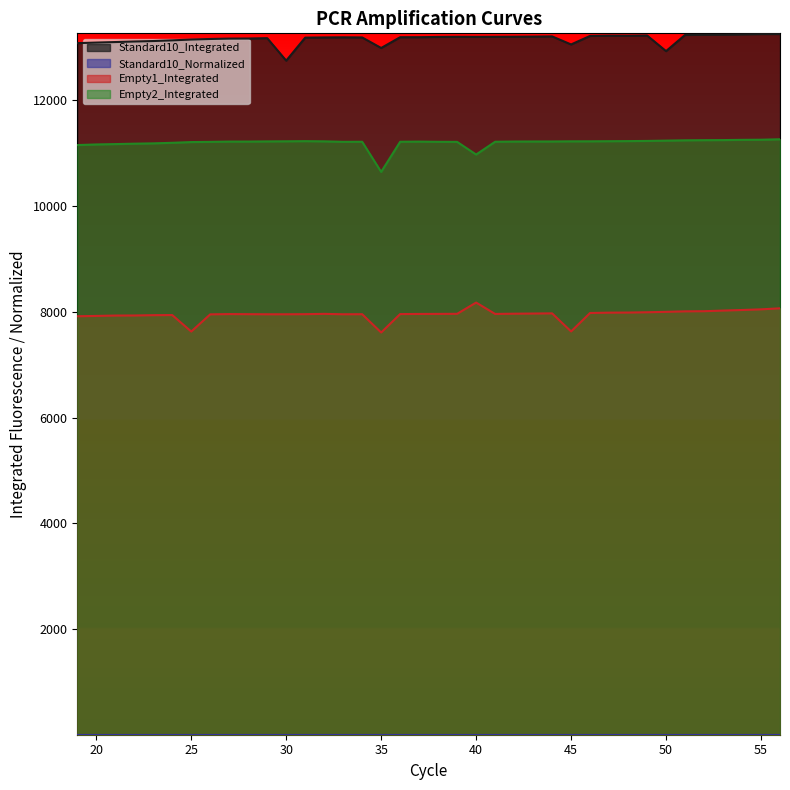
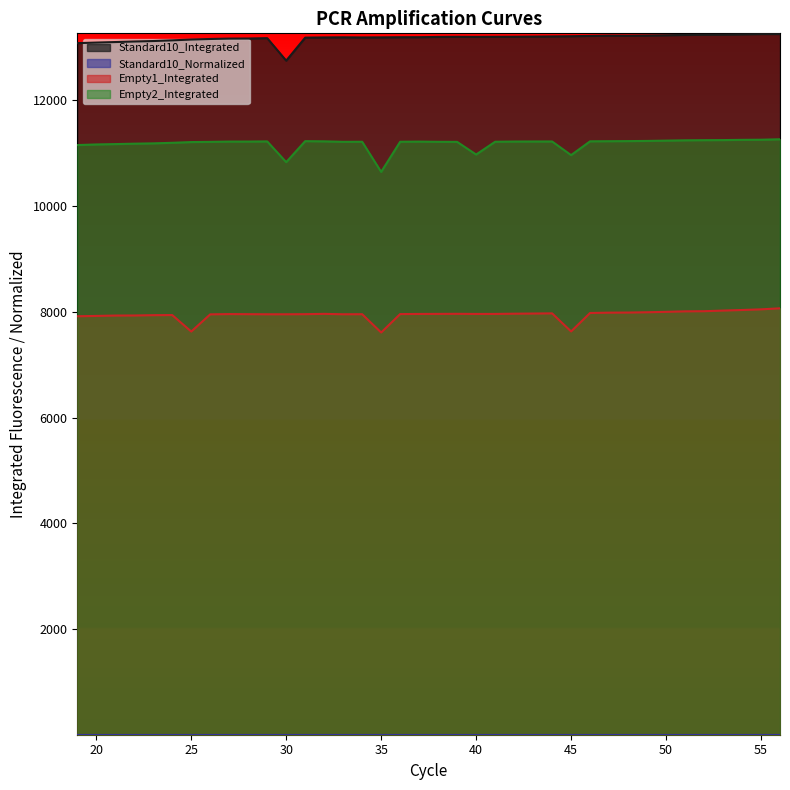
  {
    "Standard10_Integrated": {
      "30": 12800,
-     "35": 13000,
+     "35": 13200,
      "40": 13200,
-     "45": 13100,
-     "50": 12900,
+     "45": 13200,
+     "50": 13200,
      "55": 13300
    },
    "Standard10_Normalized": {
      "20": 0,
      "25": 0,
      "30": 0,
      "35": 0,
      "40": 0,
      "45": 0,
      "50": 0,
      "55": 0
    },
    "Empty1_Integrated": {
      "20": 7900,
      "25": 7600,
      "30": 8000,
      "35": 7600,
-     "40": 8200,
+     "40": 8000,
      "45": 7600,
      "50": 8000,
      "55": 8000
    },
    "Empty2_Integrated": {
      "20": 11200,
      "25": 11200,
-     "30": 11200,
+     "30": 10800,
      "35": 10600,
      "40": 11000,
-     "45": 11200,
+     "45": 11000,
      "50": 11200,
      "55": 11300
    }
  }
